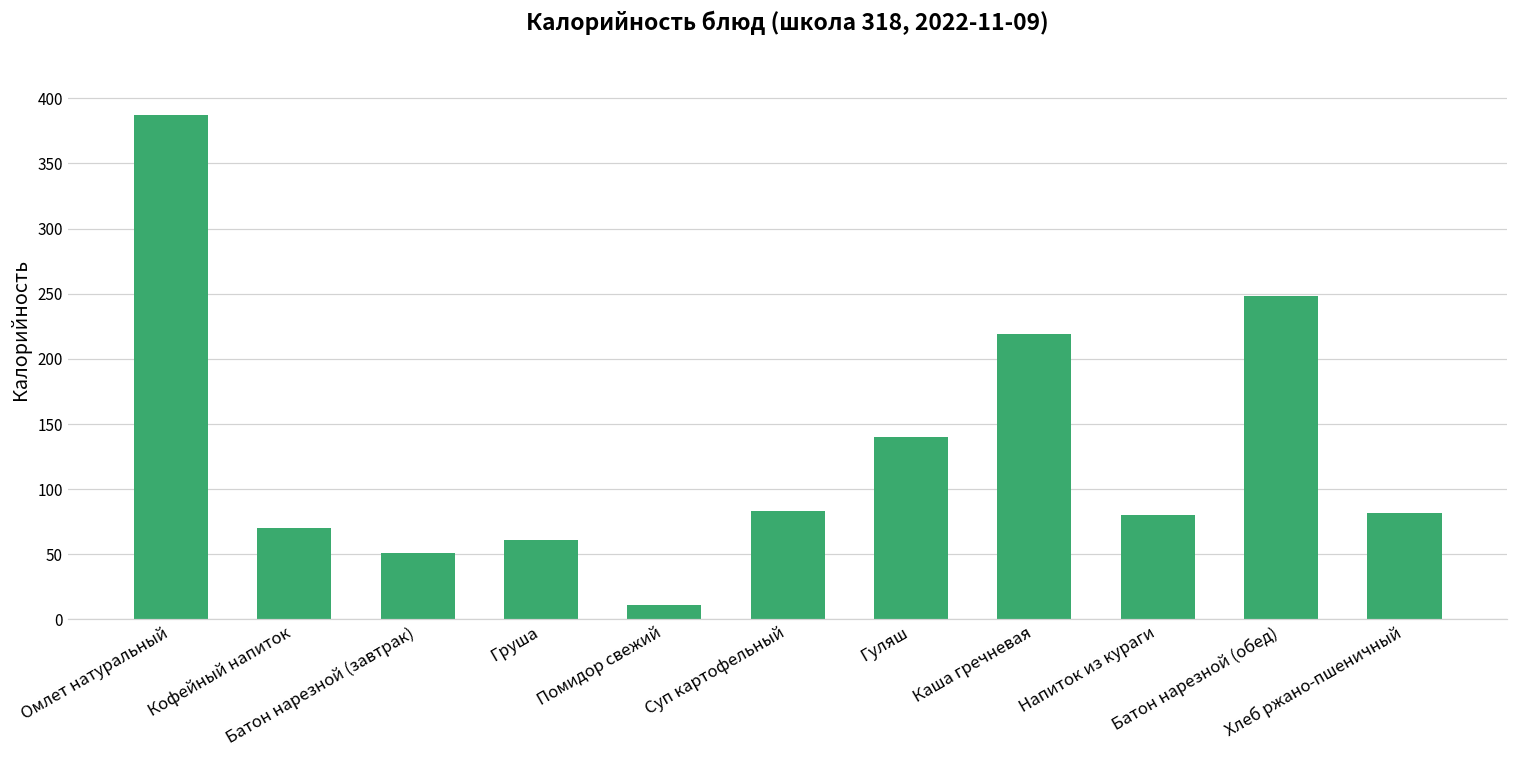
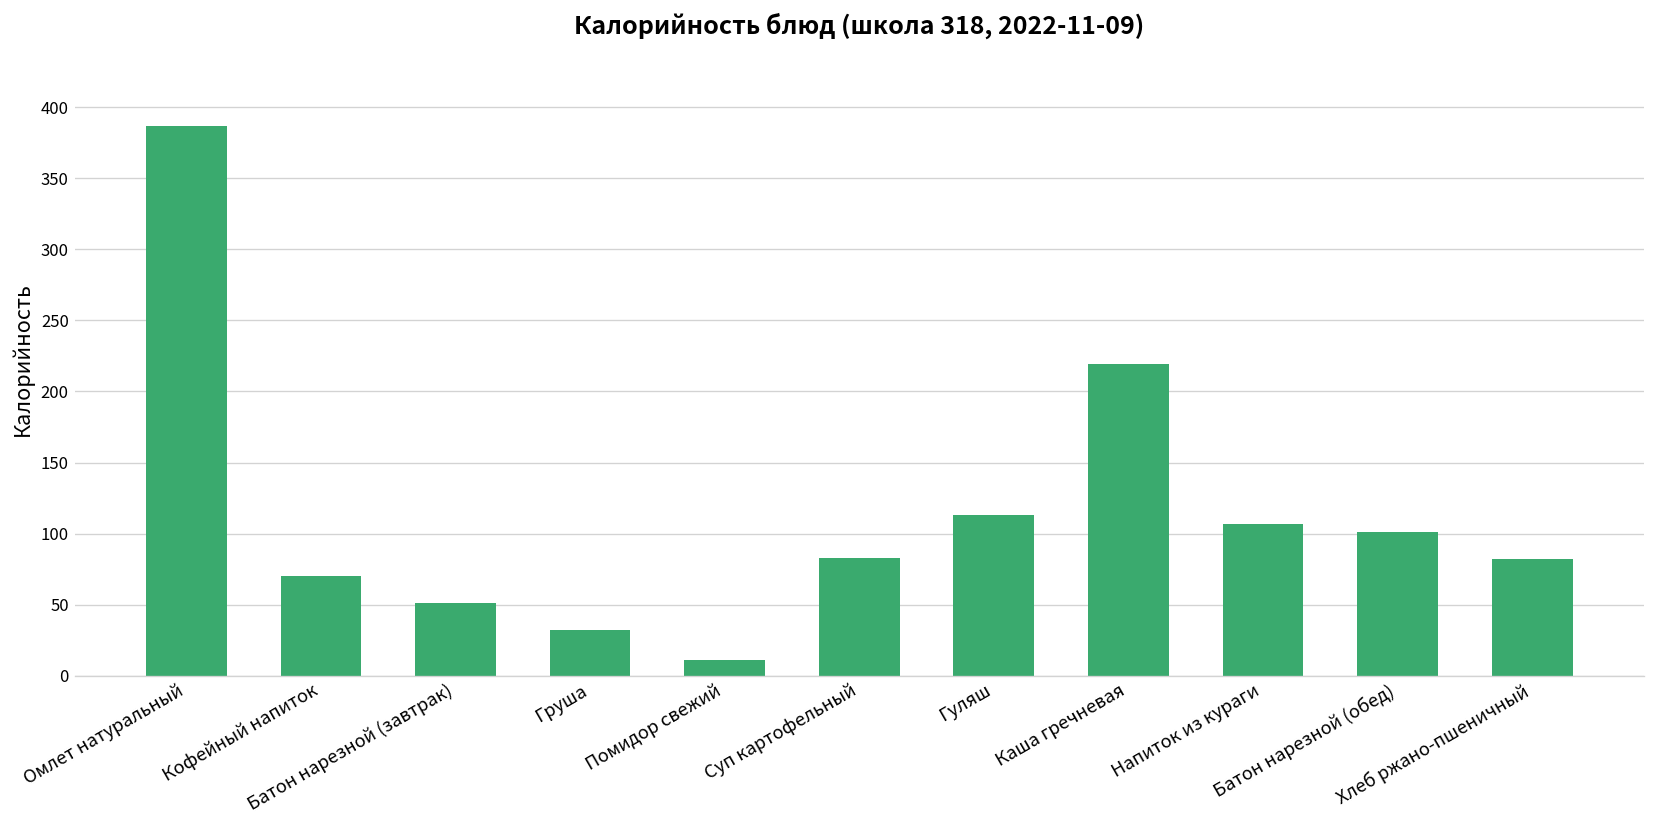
  {
    "Омлет натуральный": 387,
    "Кофейный напиток": 70,
    "Батон нарезной (завтрак)": 51,
-   "Груша": 61,
+   "Груша": 32,
    "Помидор свежий": 11,
    "Суп картофельный": 83,
-   "Гуляш": 140,
+   "Гуляш": 113,
    "Каша гречневая": 219,
-   "Напиток из кураги": 80,
-   "Батон нарезной (обед)": 248,
+   "Напиток из кураги": 107,
+   "Батон нарезной (обед)": 101,
    "Хлеб ржано-пшеничный": 82
  }
